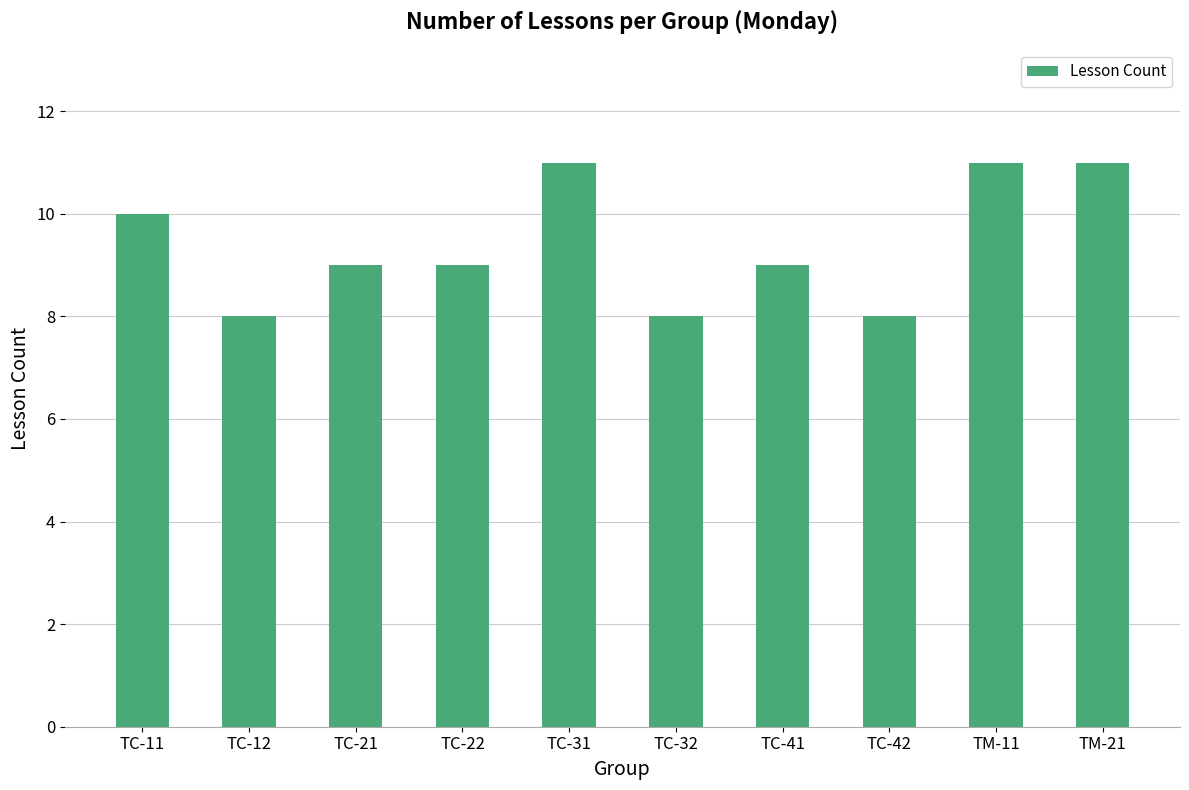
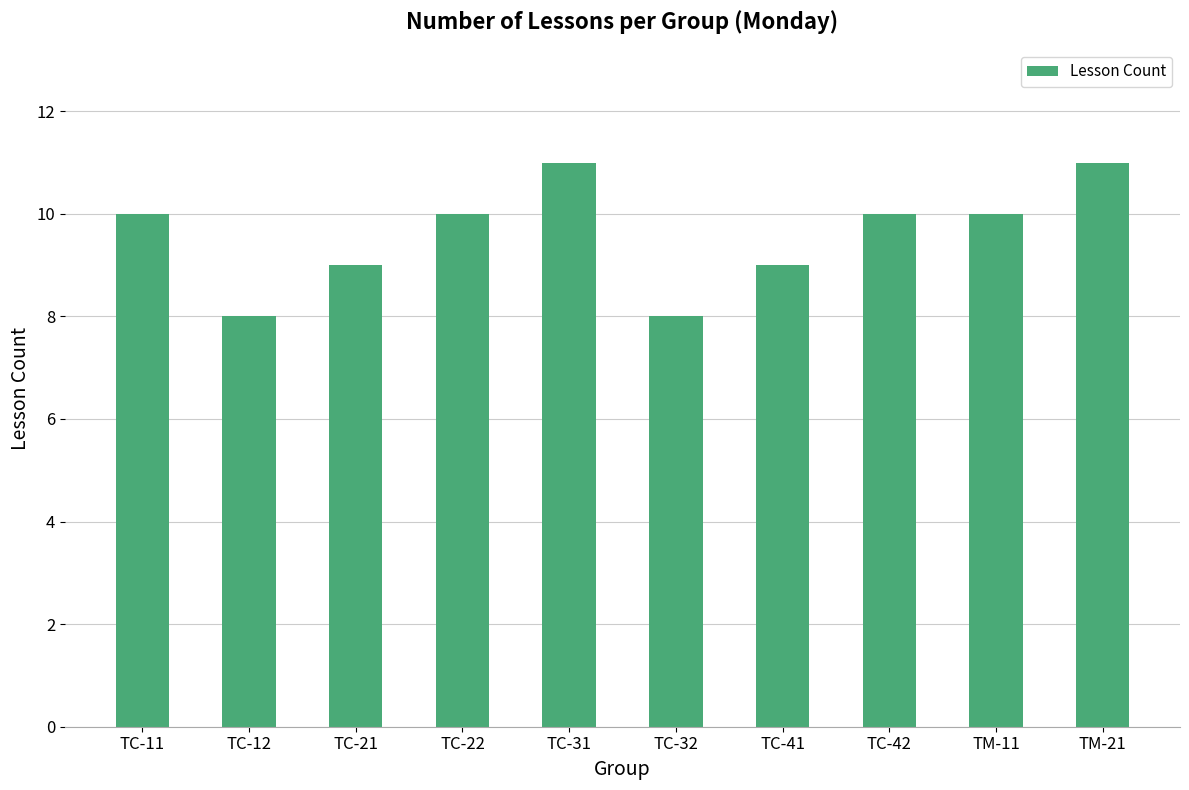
  {
    "ТС-11": 10,
    "ТС-12": 8,
    "ТС-21": 9,
-   "ТС-22": 9,
+   "ТС-22": 10,
    "ТС-31": 11,
    "ТС-32": 8,
    "ТС-41": 9,
-   "ТС-42": 8,
-   "ТМ-11": 11,
+   "ТС-42": 10,
+   "ТМ-11": 10,
    "ТМ-21": 11
  }
